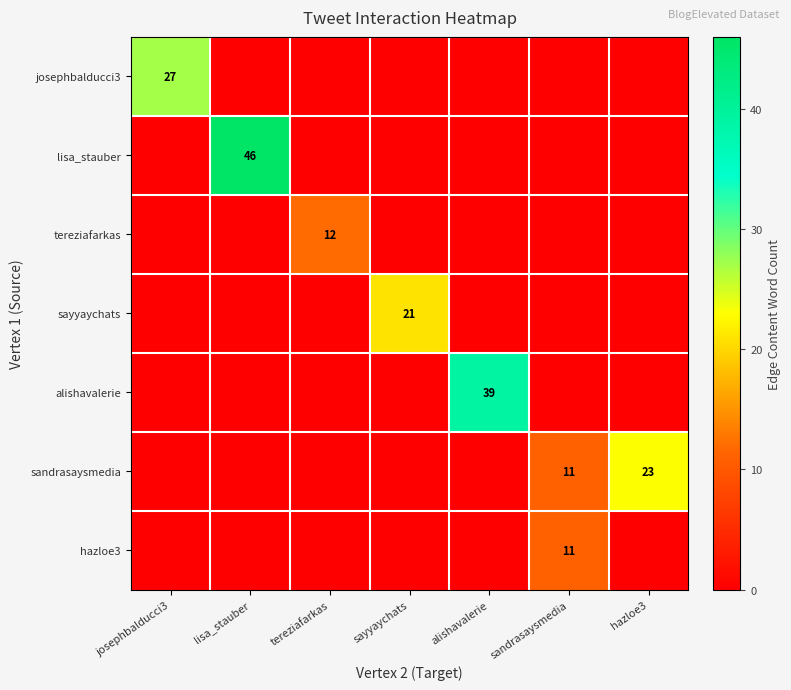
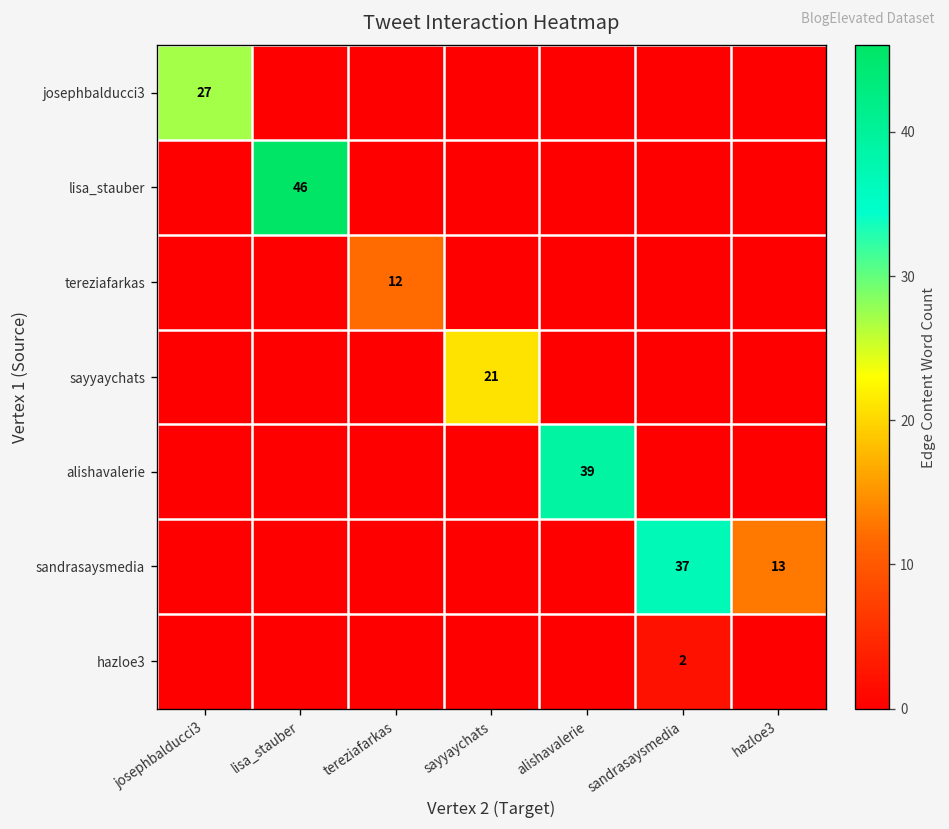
  {
    "josephbalducci3": {
      "josephbalducci3": 27
    },
    "lisa_stauber": {
      "lisa_stauber": 46
    },
    "tereziafarkas": {
      "tereziafarkas": 12
    },
    "sayyaychats": {
      "sayyaychats": 21
    },
    "alishavalerie": {
      "alishavalerie": 39
    },
    "sandrasaysmedia": {
-     "sandrasaysmedia": 11,
-     "hazloe3": 23
+     "sandrasaysmedia": 37,
+     "hazloe3": 13
    },
    "hazloe3": {
-     "sandrasaysmedia": 11
+     "sandrasaysmedia": 2
    }
  }
